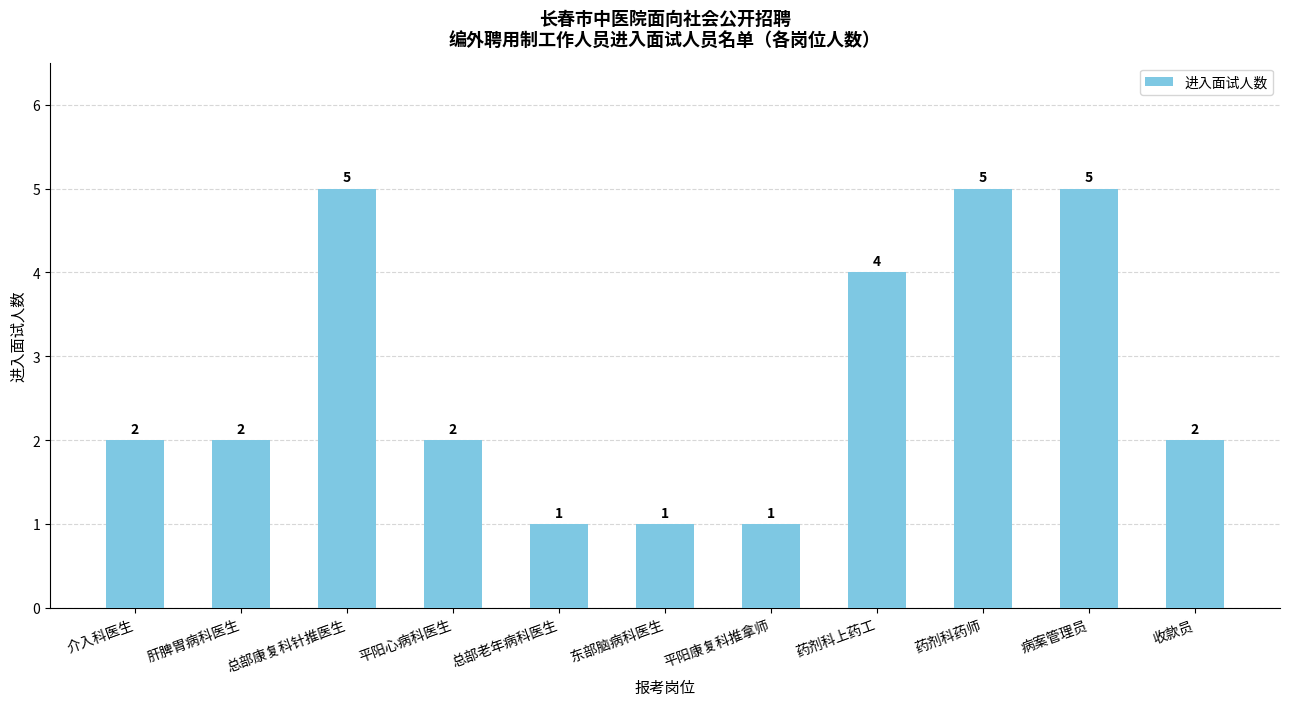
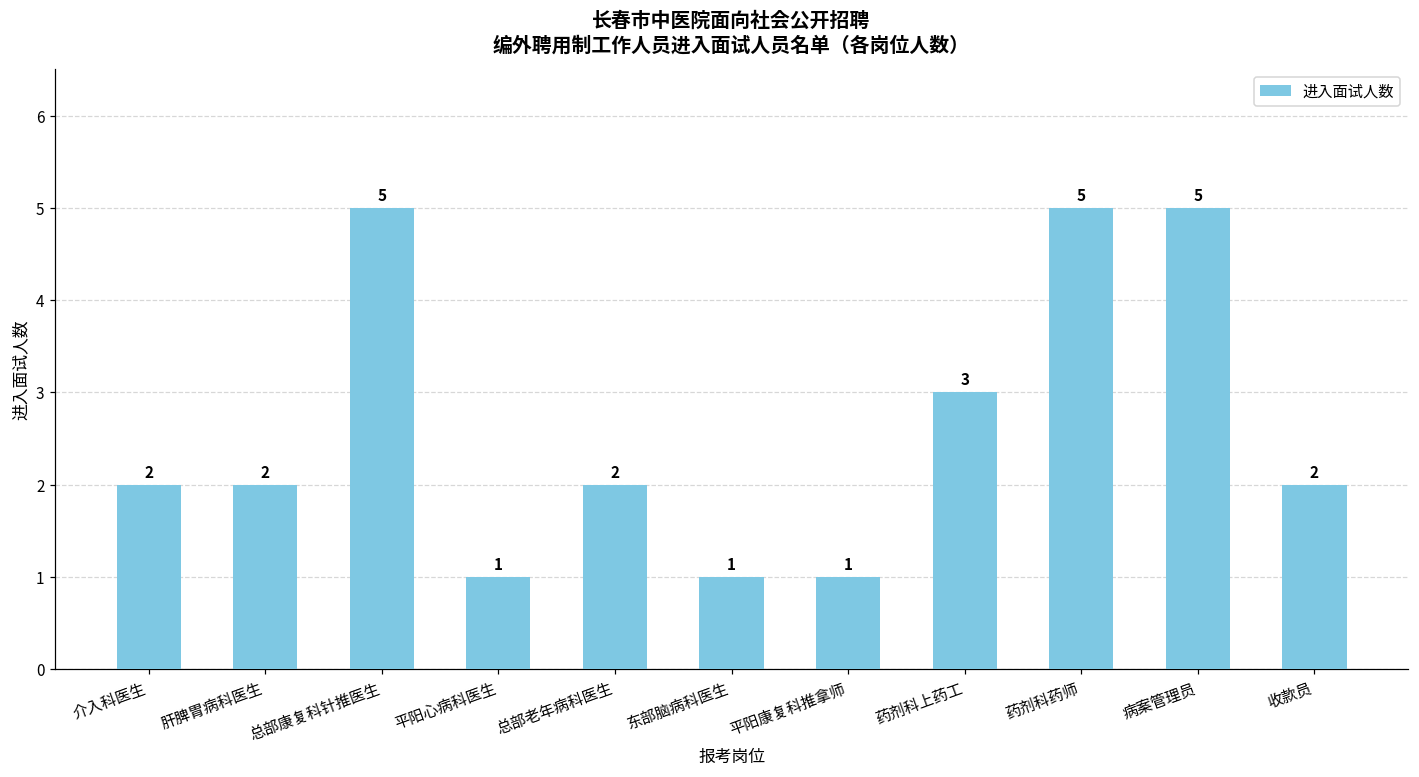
  {
    "介入科医生": 2,
    "肝脾胃病科医生": 2,
    "总部康复科针推医生": 5,
-   "平阳心病科医生": 2,
-   "总部老年病科医生": 1,
+   "平阳心病科医生": 1,
+   "总部老年病科医生": 2,
    "东部脑病科医生": 1,
    "平阳康复科推拿师": 1,
-   "药剂科上药工": 4,
+   "药剂科上药工": 3,
    "药剂科药师": 5,
    "病案管理员": 5,
    "收款员": 2
  }
